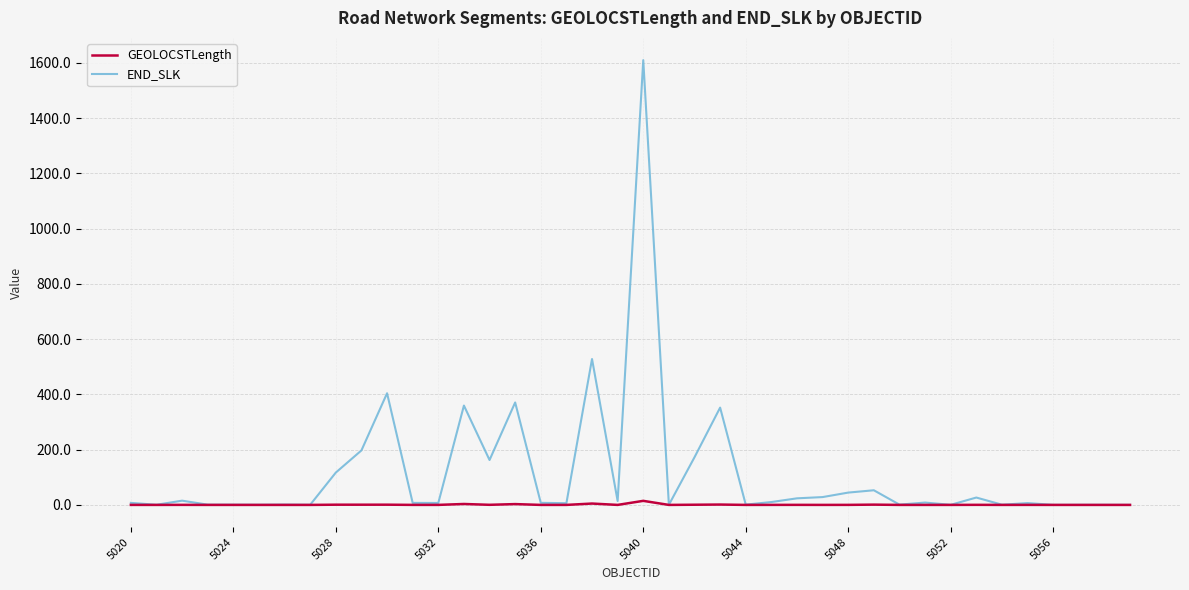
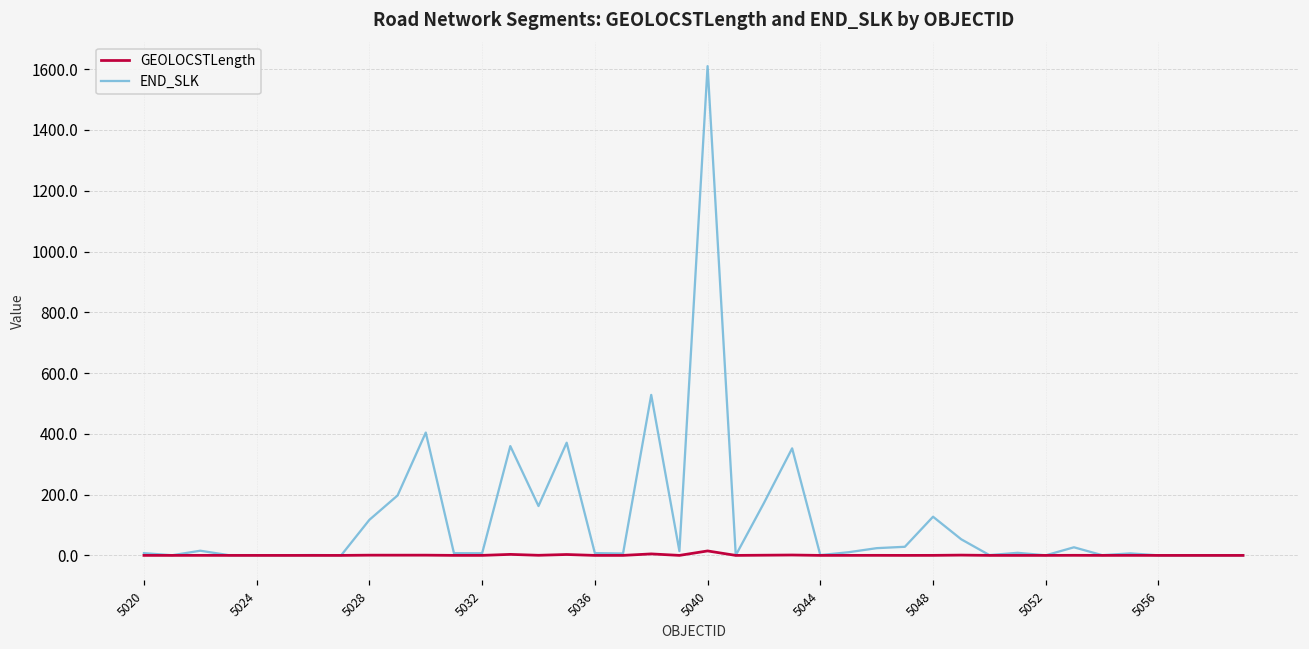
  {
    "GEOLOCSTLength": {
      "5028": 0,
      "5040": 10,
      "5048": 0
    },
    "END_SLK": {
      "5028": 120,
      "5040": 1610,
-     "5048": 40
+     "5048": 130
    }
  }
